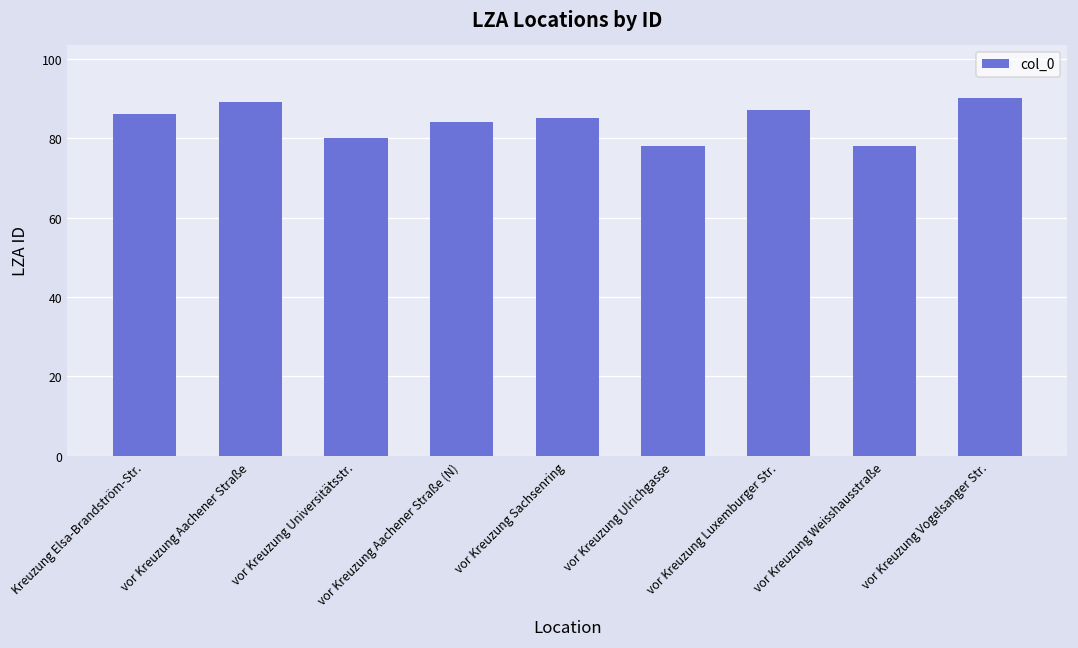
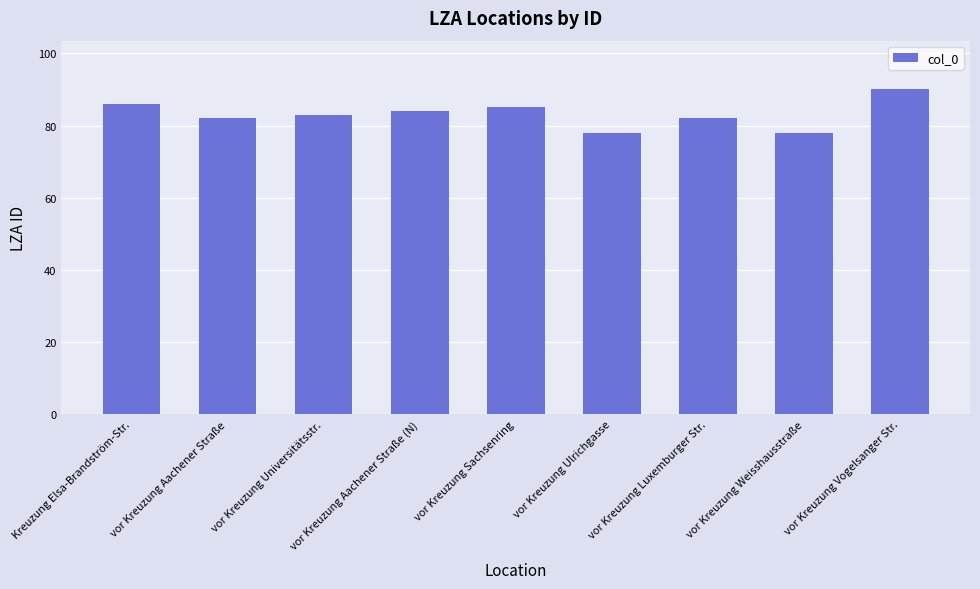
  {
    "Kreuzung Elsa-Brandström-Str.": 86,
-   "vor Kreuzung Aachener Straße": 89,
-   "vor Kreuzung Universitätsstr.": 80,
+   "vor Kreuzung Aachener Straße": 82,
+   "vor Kreuzung Universitätsstr.": 83,
    "vor Kreuzung Aachener Straße (N)": 84,
    "vor Kreuzung Sachsenring": 85,
    "vor Kreuzung Ulrichgasse": 78,
-   "vor Kreuzung Luxemburger Str.": 87,
+   "vor Kreuzung Luxemburger Str.": 82,
    "vor Kreuzung Weisshausstraße": 78,
    "vor Kreuzung Vogelsanger Str.": 90
  }
